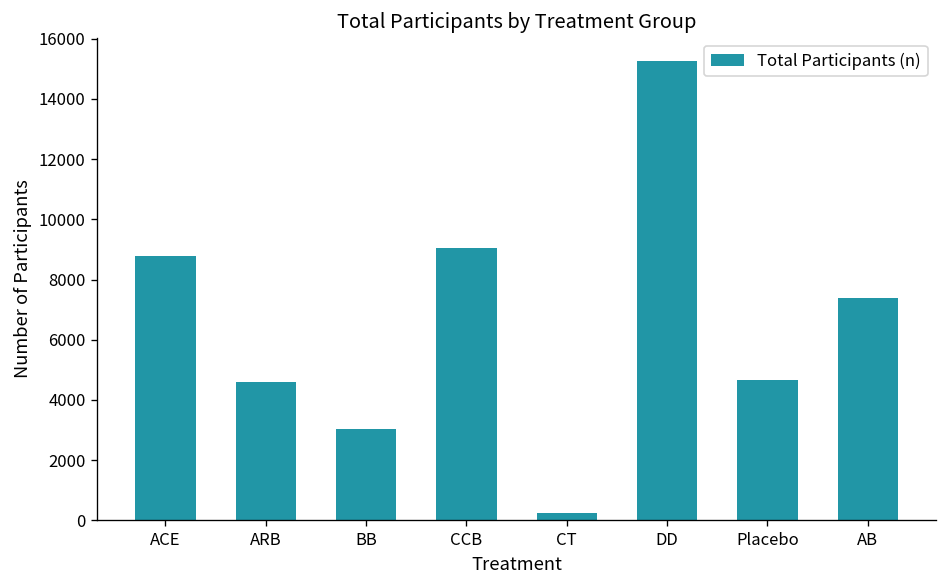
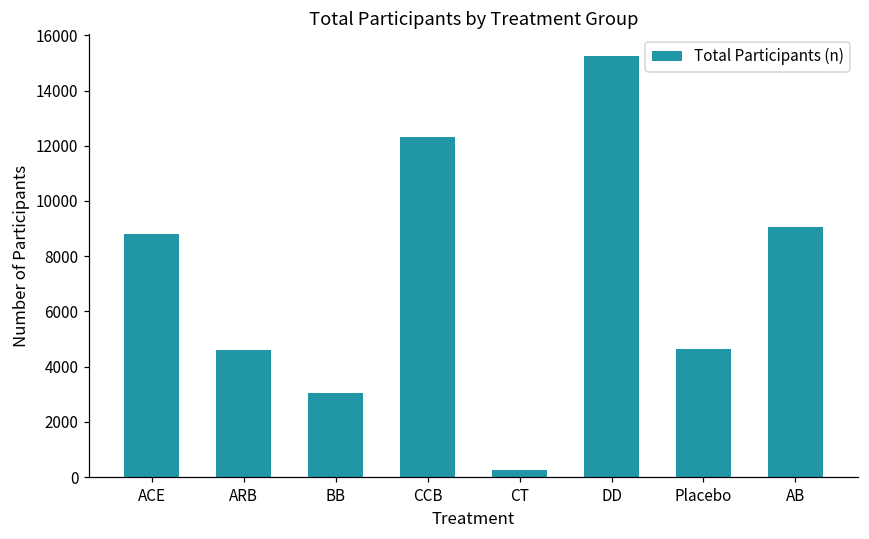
  {
    "ACE": 8800,
    "ARB": 4600,
    "BB": 3000,
-   "CCB": 9000,
+   "CCB": 12300,
    "CT": 300,
    "DD": 15300,
    "Placebo": 4700,
-   "AB": 7400
+   "AB": 9100
  }
